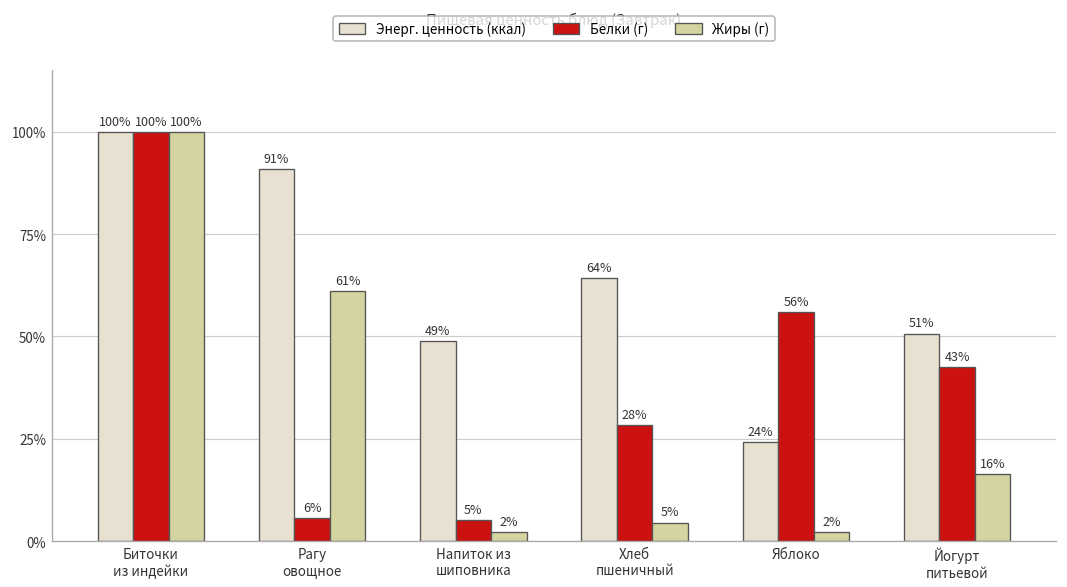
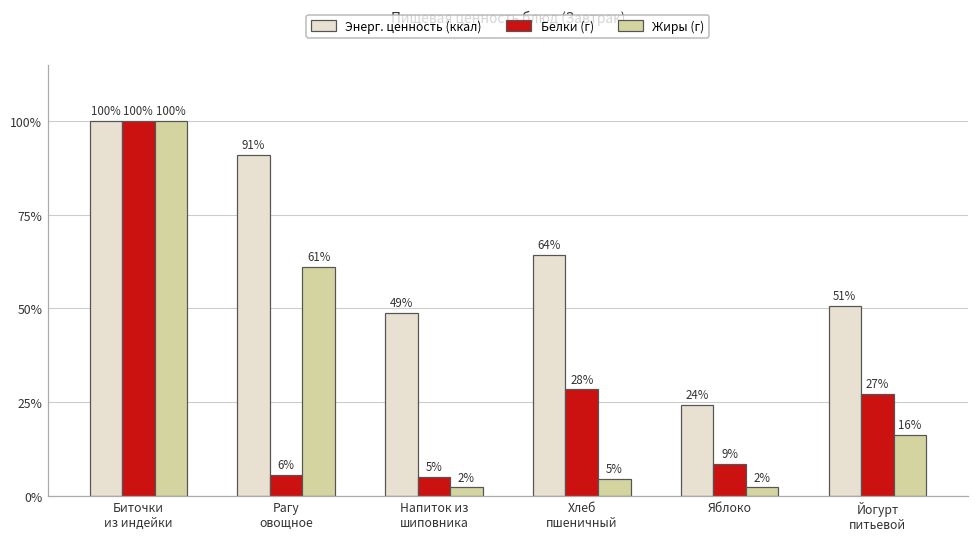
  {
    "Белки (г)": {
      "Биточки из индейки": "100%",
      "Рагу овощное": "6%",
      "Напиток из шиповника": "5%",
      "Хлеб пшеничный": "28%",
-     "Яблоко": "56%",
-     "Йогурт питьевой": "43%"
+     "Яблоко": "9%",
+     "Йогурт питьевой": "27%"
    }
  }
